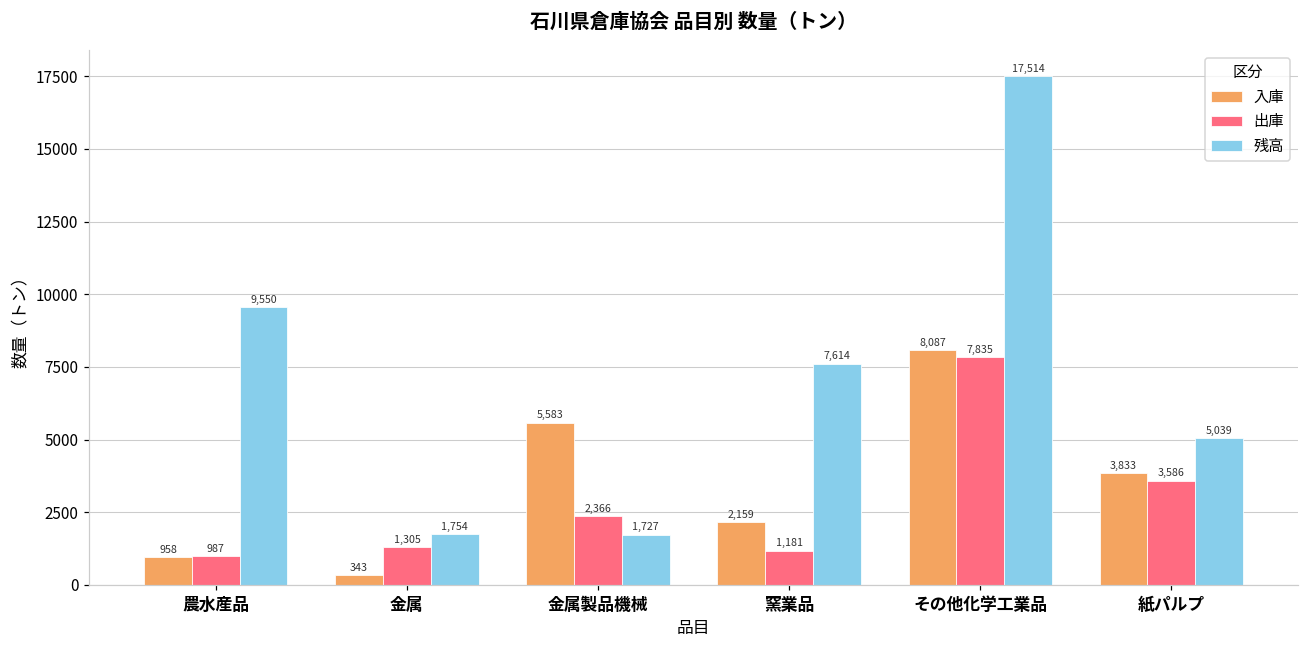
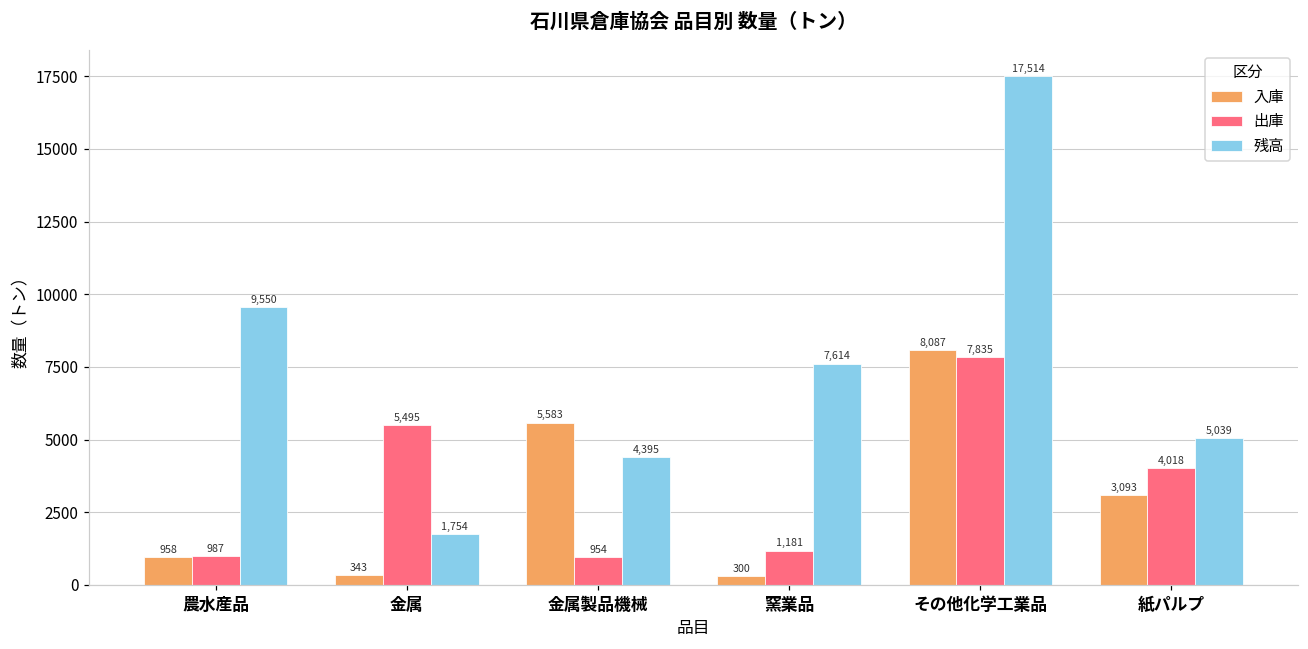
  {
    "入庫": {
      "農水産品": "958",
      "金属": "343",
      "金属製品機械": "5,583",
-     "窯業品": "2,159",
+     "窯業品": "300",
      "その他化学工業品": "8,087",
-     "紙パルプ": "3,833"
+     "紙パルプ": "3,093"
    },
    "出庫": {
      "農水産品": "987",
-     "金属": "1,305",
-     "金属製品機械": "2,366",
+     "金属": "5,495",
+     "金属製品機械": "954",
      "窯業品": "1,181",
      "その他化学工業品": "7,835",
-     "紙パルプ": "3,586"
+     "紙パルプ": "4,018"
    },
    "残高": {
      "農水産品": "9,550",
      "金属": "1,754",
-     "金属製品機械": "1,727",
+     "金属製品機械": "4,395",
      "窯業品": "7,614",
      "その他化学工業品": "17,514",
      "紙パルプ": "5,039"
    }
  }
